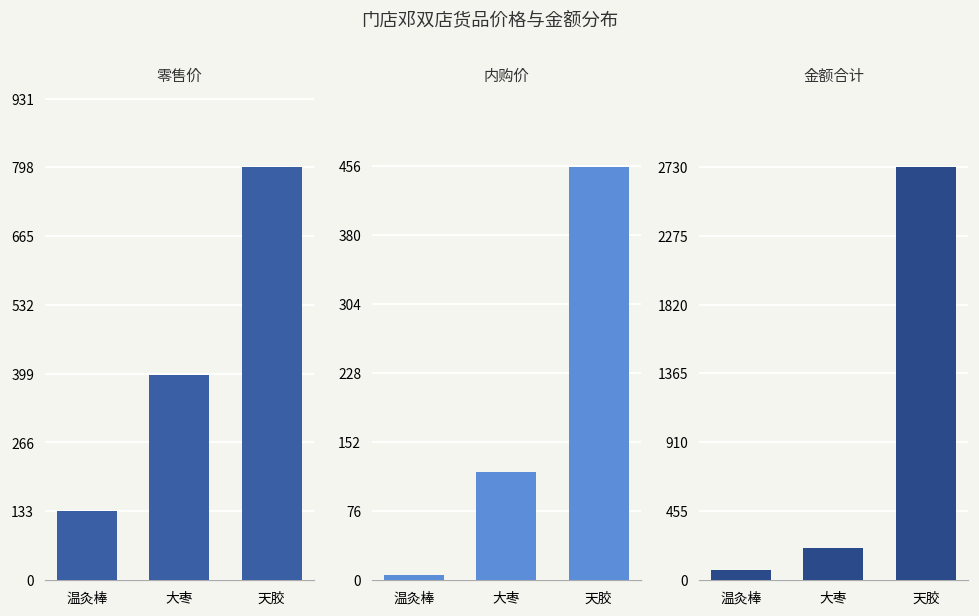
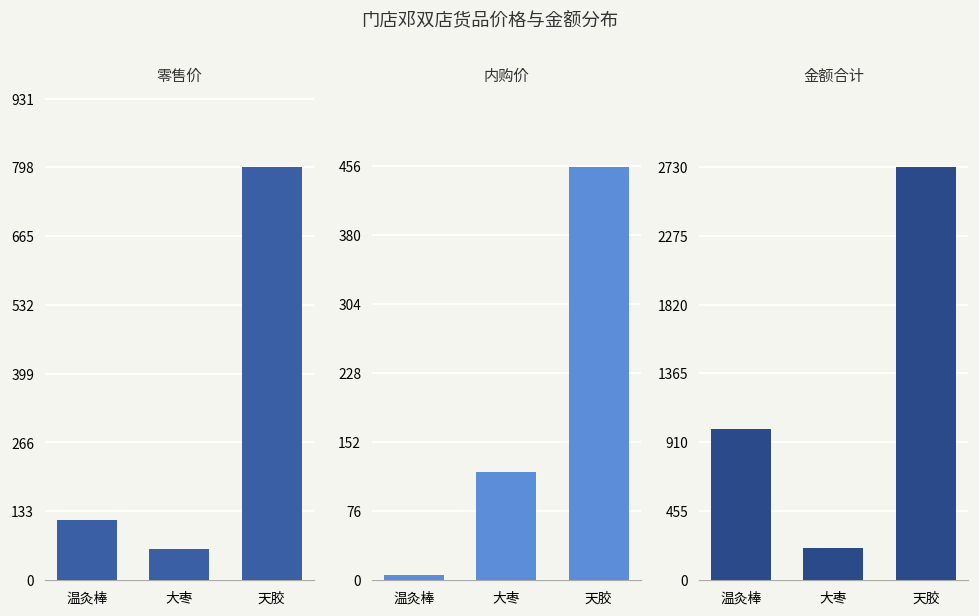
  {
    "零售价": {
-     "温灸棒": 130,
-     "大枣": 400,
+     "温灸棒": 120,
+     "大枣": 60,
      "天胶": 800
    },
    "内购价": {
      "温灸棒": 10,
      "大枣": 120,
      "天胶": 460
    },
    "金额合计": {
-     "温灸棒": 70,
+     "温灸棒": 1000,
      "大枣": 210,
      "天胶": 2730
    }
  }
